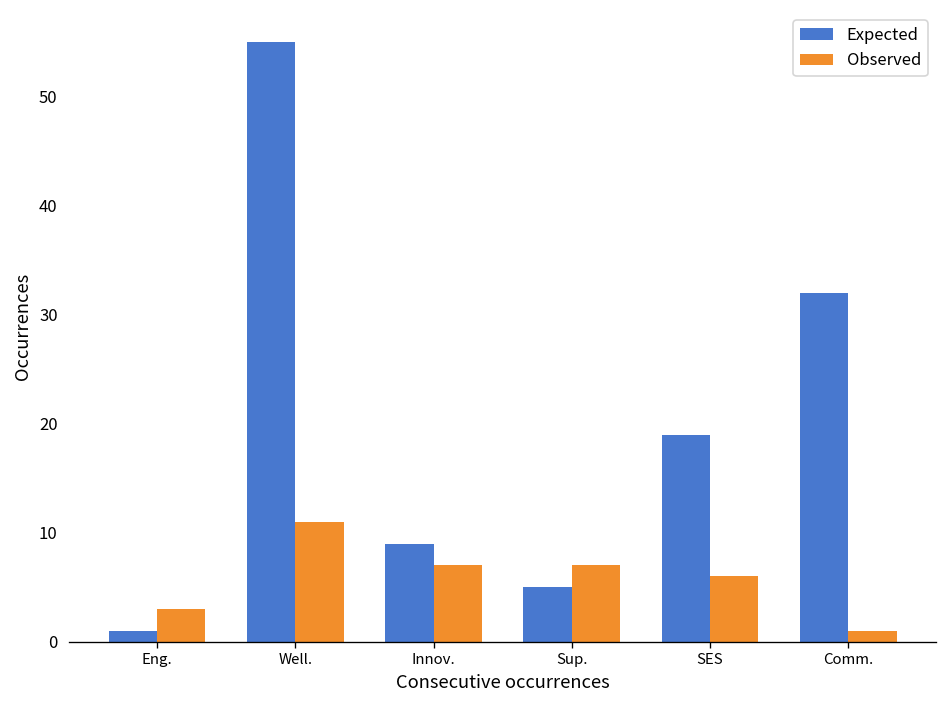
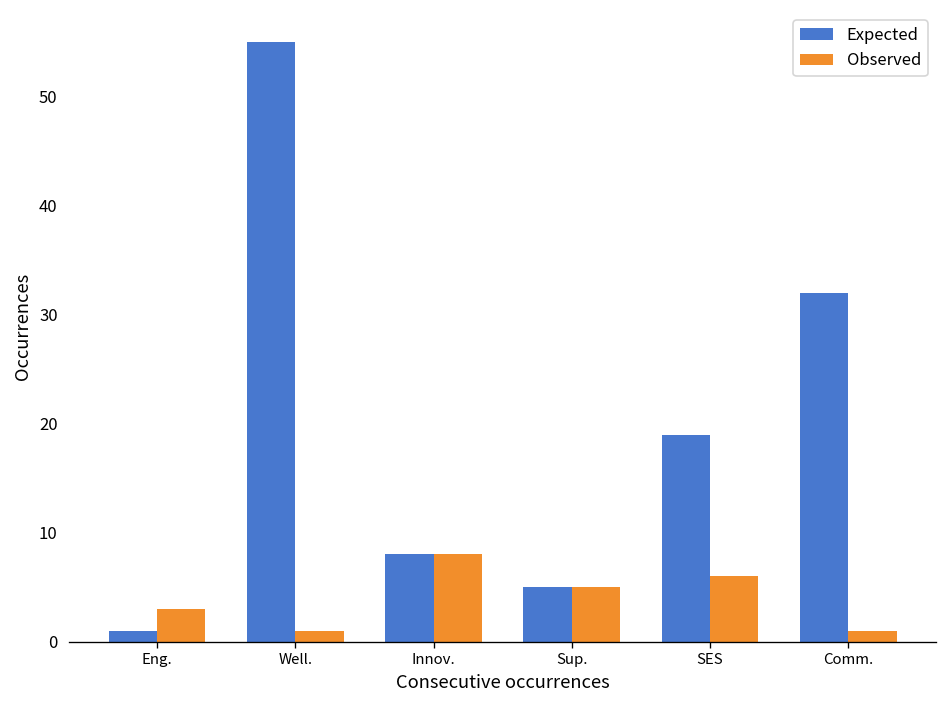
  {
    "Expected": {
      "Eng.": 1,
      "Well.": 55,
-     "Innov.": 9,
+     "Innov.": 8,
      "Sup.": 5,
      "SES": 19,
      "Comm.": 32
    },
    "Observed": {
      "Eng.": 3,
-     "Well.": 11,
-     "Innov.": 7,
-     "Sup.": 7,
+     "Well.": 1,
+     "Innov.": 8,
+     "Sup.": 5,
      "SES": 6,
      "Comm.": 1
    }
  }
